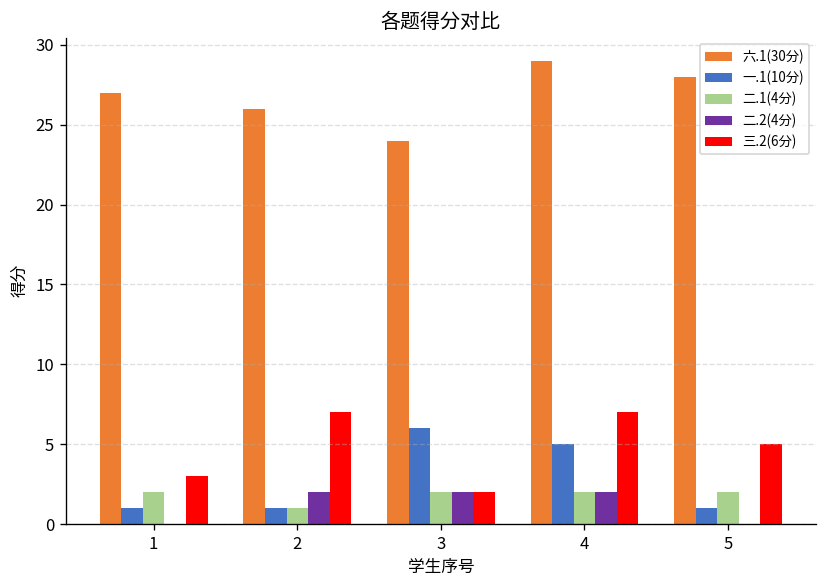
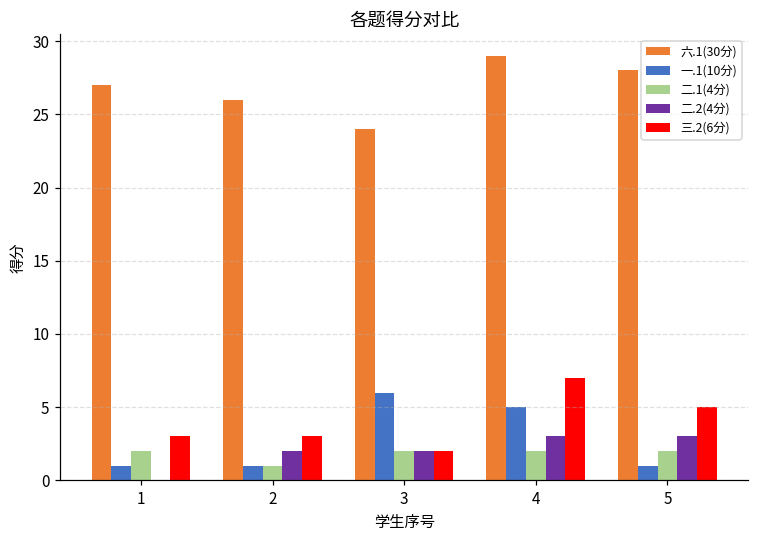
  {
    "六.1(30分)": {
      "1": 27,
      "2": 26,
      "3": 24,
      "4": 29,
      "5": 28
    },
    "一.1(10分)": {
      "1": 1,
      "2": 1,
      "3": 6,
      "4": 5,
      "5": 1
    },
    "二.1(4分)": {
      "1": 2,
      "2": 1,
      "3": 2,
      "4": 2,
      "5": 2
    },
    "二.2(4分)": {
      "1": 0,
      "2": 2,
      "3": 2,
-     "4": 2,
-     "5": 0
+     "4": 3,
+     "5": 3
    },
    "三.2(6分)": {
      "1": 3,
-     "2": 7,
+     "2": 3,
      "3": 2,
      "4": 7,
      "5": 5
    }
  }
